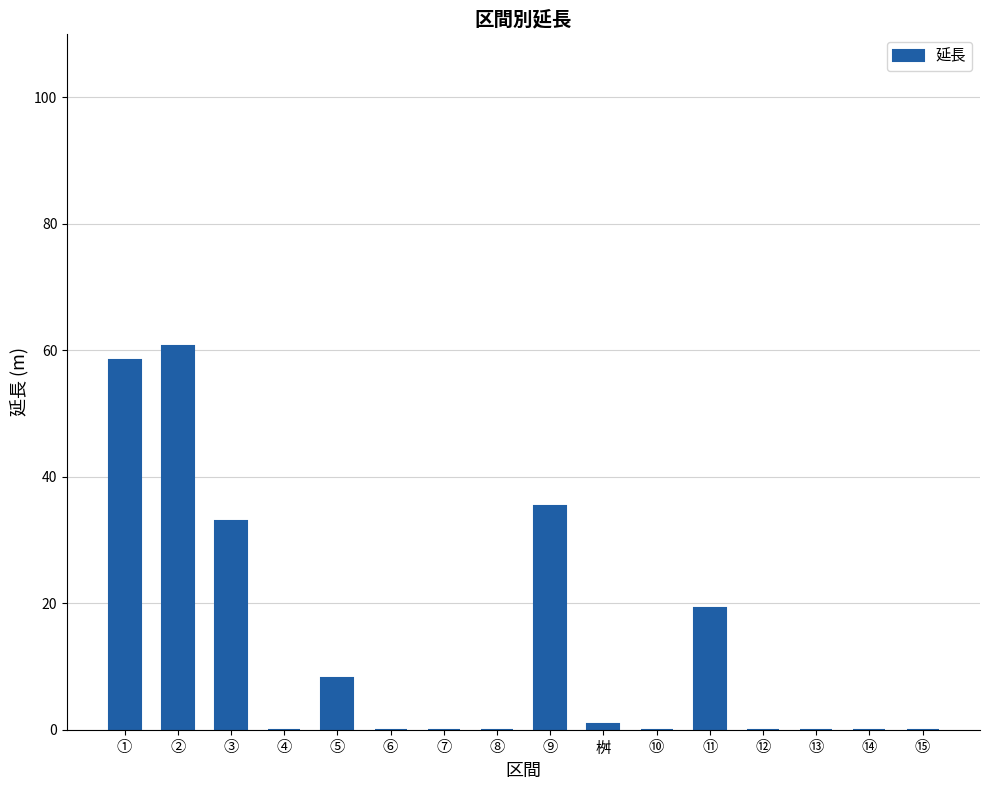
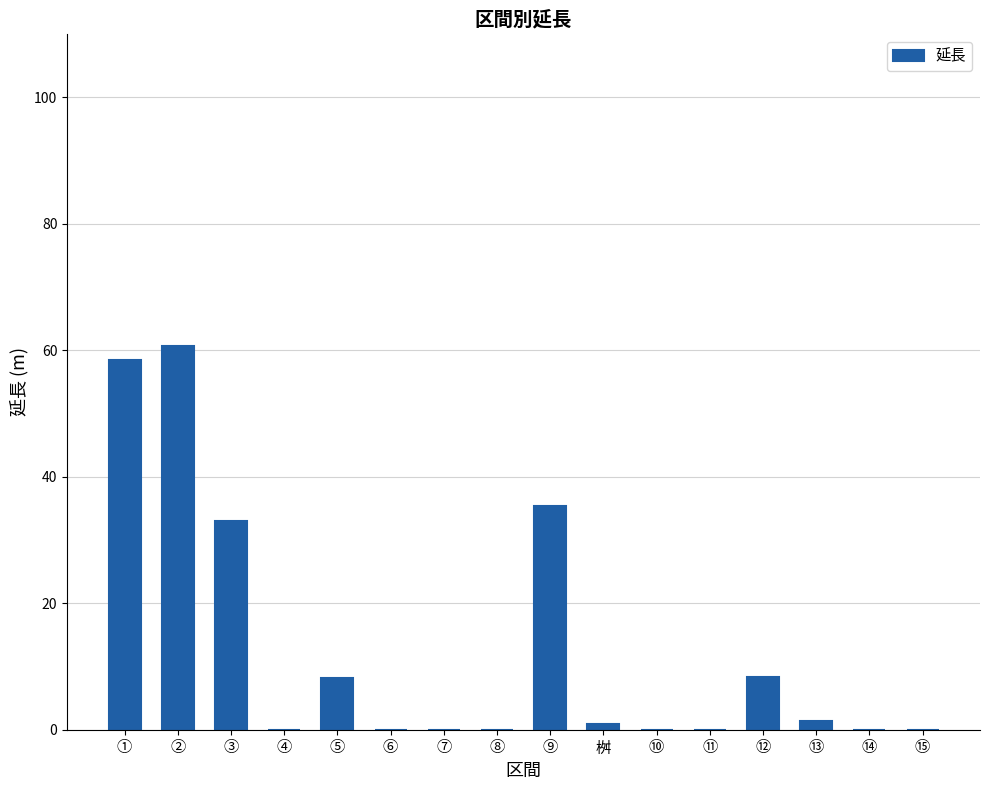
  {
    "①": 58,
    "②": 61,
    "③": 33,
    "④": 0,
    "⑤": 8,
    "⑥": 0,
    "⑦": 0,
    "⑧": 0,
    "⑨": 35,
    "桝": 1,
    "⑩": 0,
-   "⑪": 19,
-   "⑫": 0,
-   "⑬": 0,
+   "⑪": 0,
+   "⑫": 8,
+   "⑬": 1,
    "⑭": 0,
    "⑮": 0
  }
